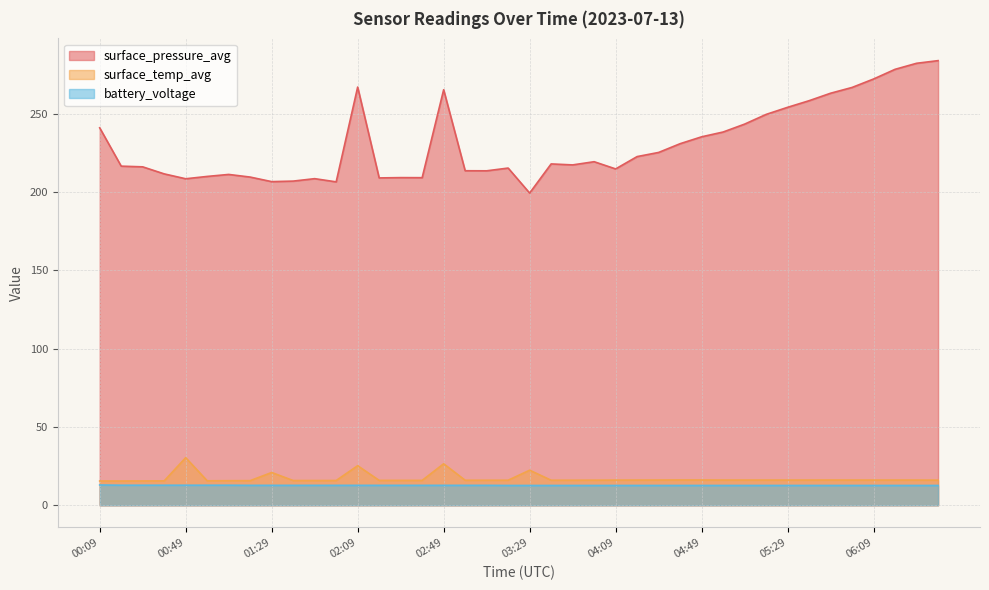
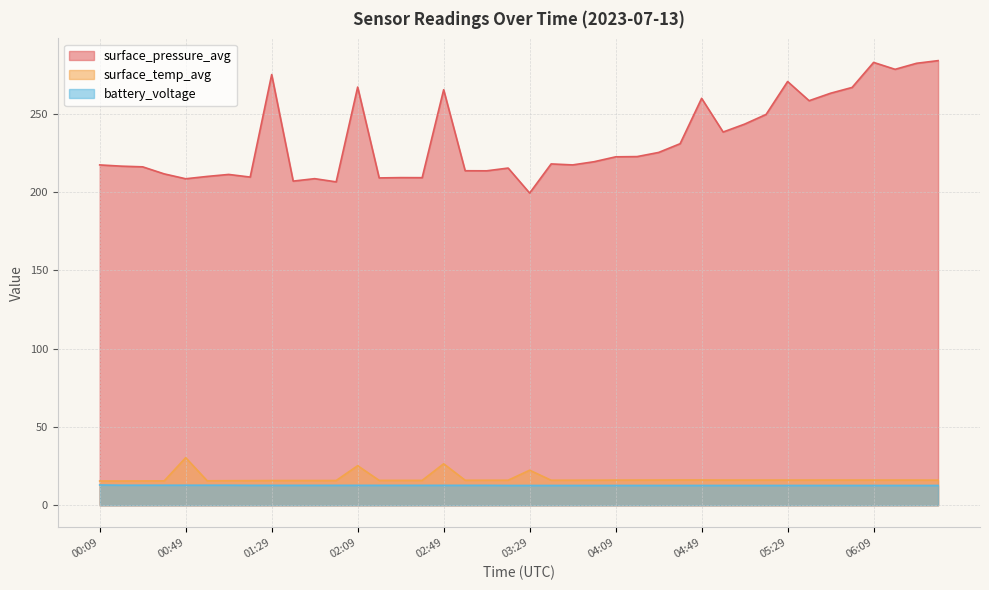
  {
    "surface_pressure_avg": {
-     "00:09": 241,
+     "00:09": 217,
      "00:49": 209,
-     "01:29": 207,
+     "01:29": 275,
      "02:09": 267,
      "02:49": 265,
      "03:29": 199,
-     "04:09": 215,
-     "04:49": 235,
-     "05:29": 254,
-     "06:09": 272
+     "04:09": 223,
+     "04:49": 260,
+     "05:29": 271,
+     "06:09": 283
    },
    "surface_temp_avg": {
      "00:09": 16,
      "00:49": 30,
-     "01:29": 21,
+     "01:29": 16,
      "02:09": 25,
      "02:49": 27,
      "03:29": 22,
      "04:09": 16,
      "04:49": 16,
      "05:29": 16,
      "06:09": 16
    },
    "battery_voltage": {
      "00:09": 13,
      "00:49": 13,
      "01:29": 13,
      "02:09": 13,
      "02:49": 13,
      "03:29": 13,
      "04:09": 13,
      "04:49": 13,
      "05:29": 13,
      "06:09": 13
    }
  }
